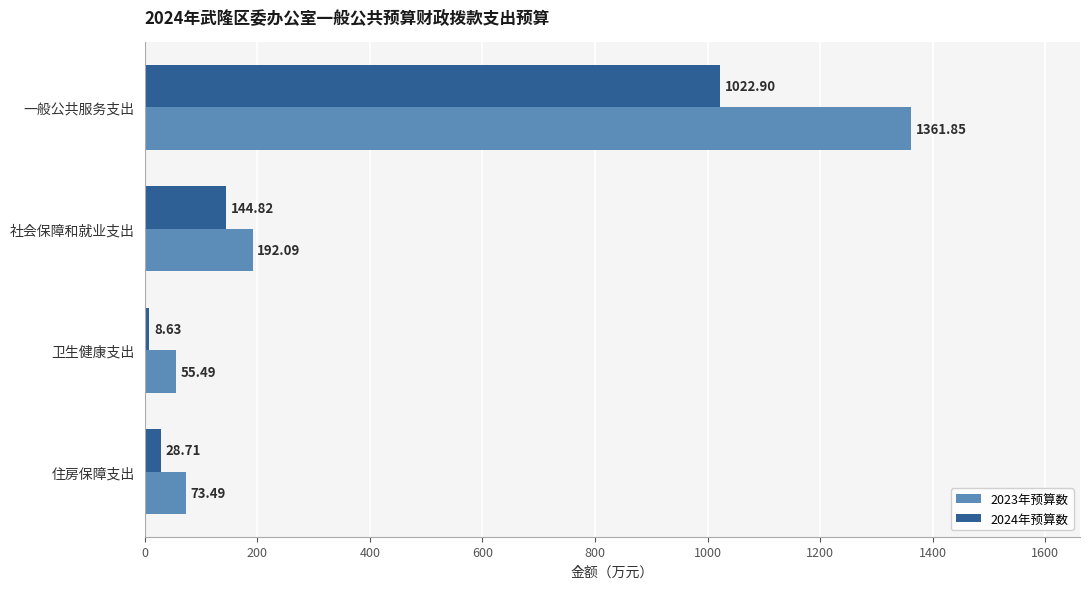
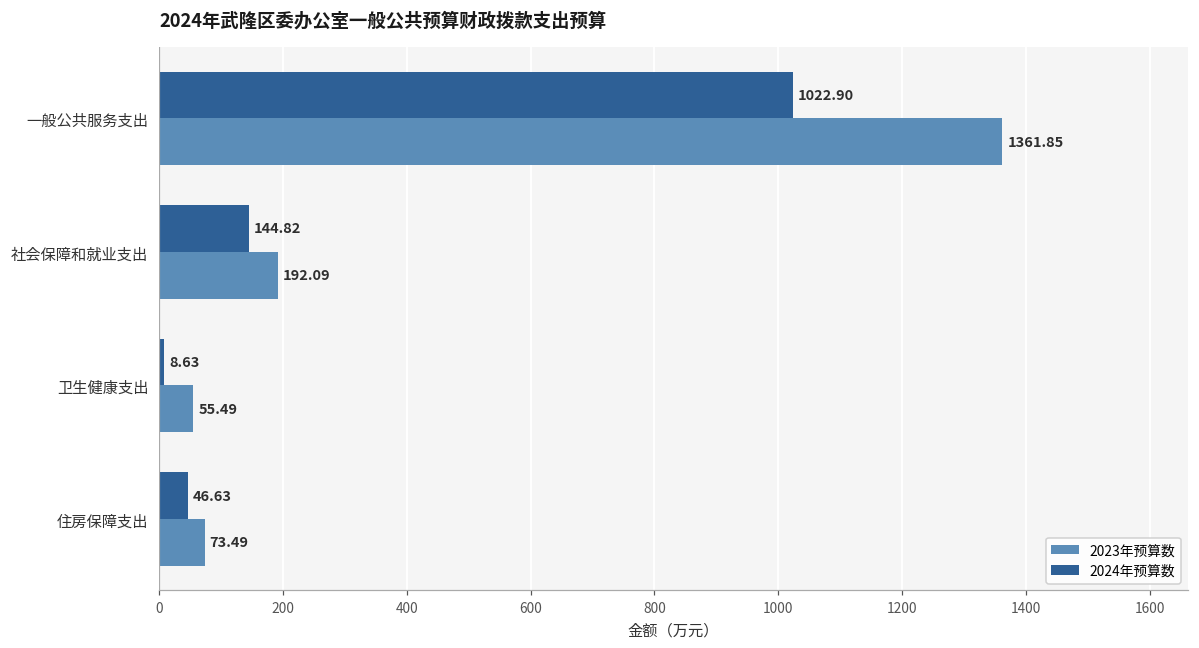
  {
    "2023年预算数": {
      "一般公共服务支出": 1361.85,
      "社会保障和就业支出": 192.09,
      "卫生健康支出": 55.49,
      "住房保障支出": 73.49
    },
    "2024年预算数": {
      "一般公共服务支出": 1022.90,
      "社会保障和就业支出": 144.82,
      "卫生健康支出": 8.63,
-     "住房保障支出": 28.71
+     "住房保障支出": 46.63
    }
  }
